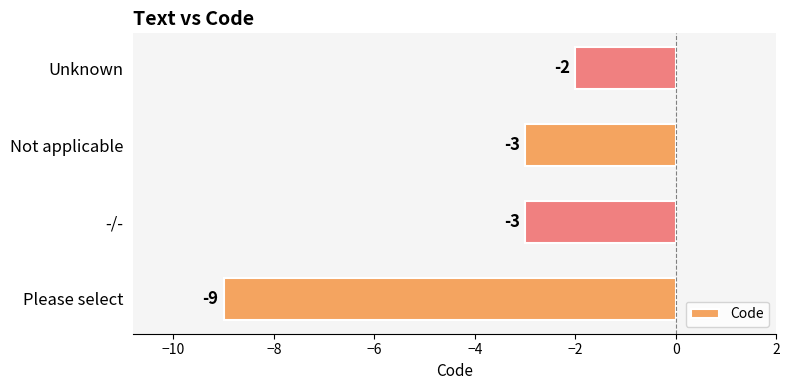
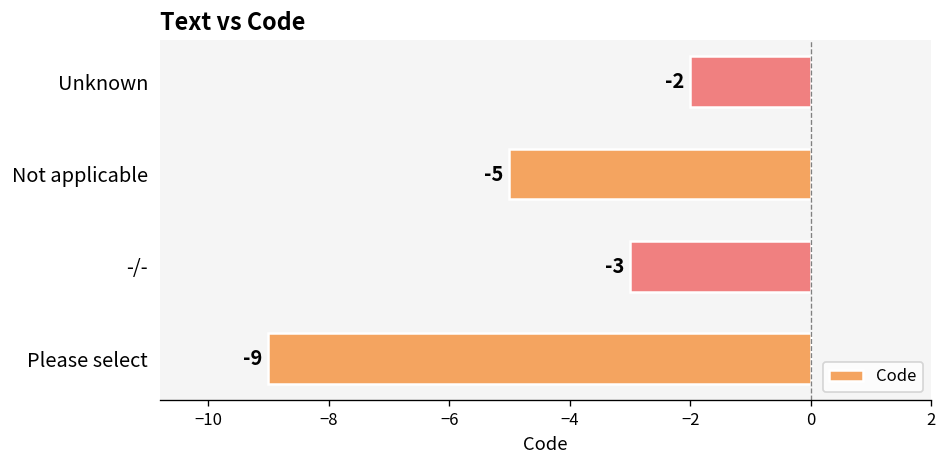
  {
    "Unknown": -2,
-   "Not applicable": -3,
+   "Not applicable": -5,
    "-/-": -3,
    "Please select": -9
  }
